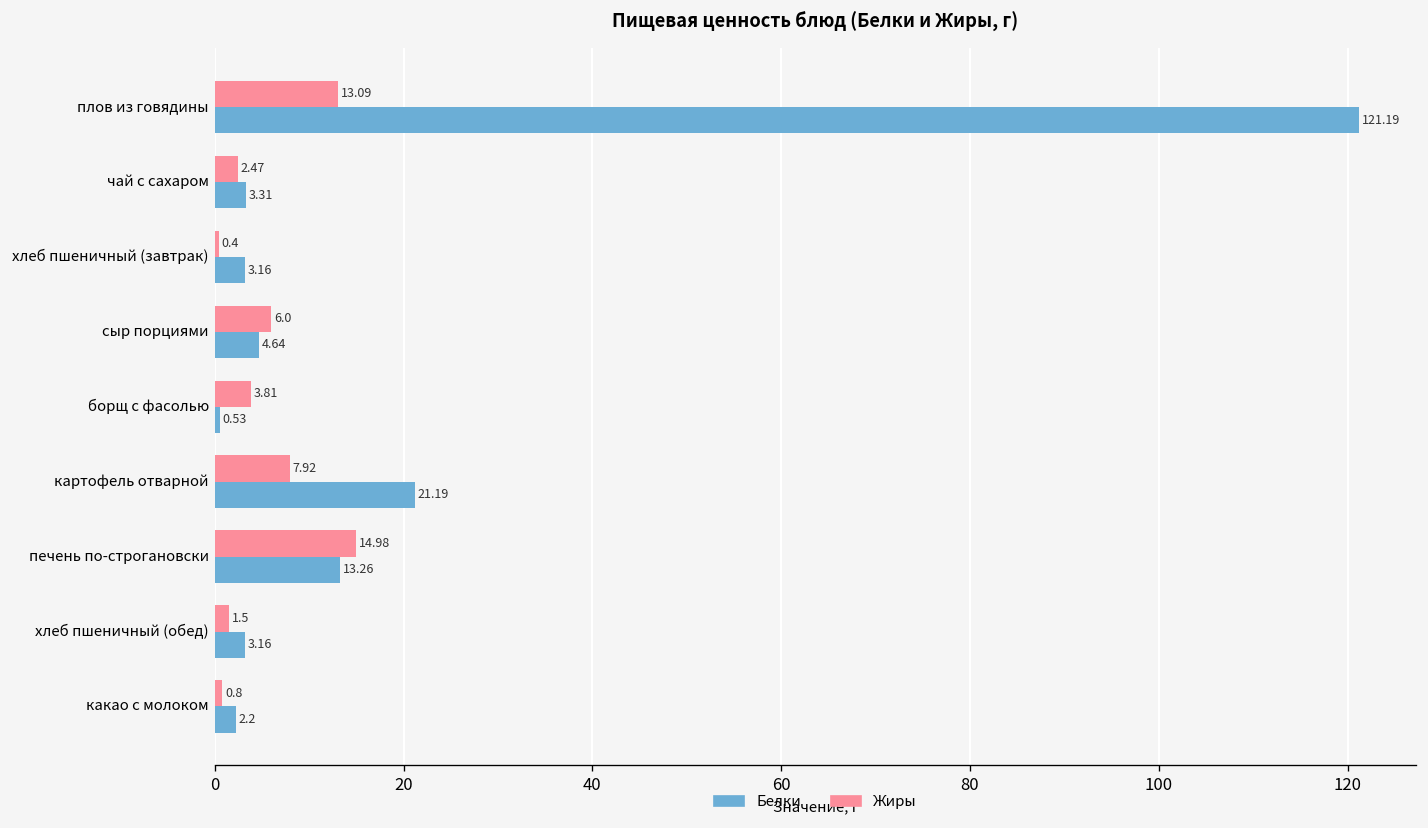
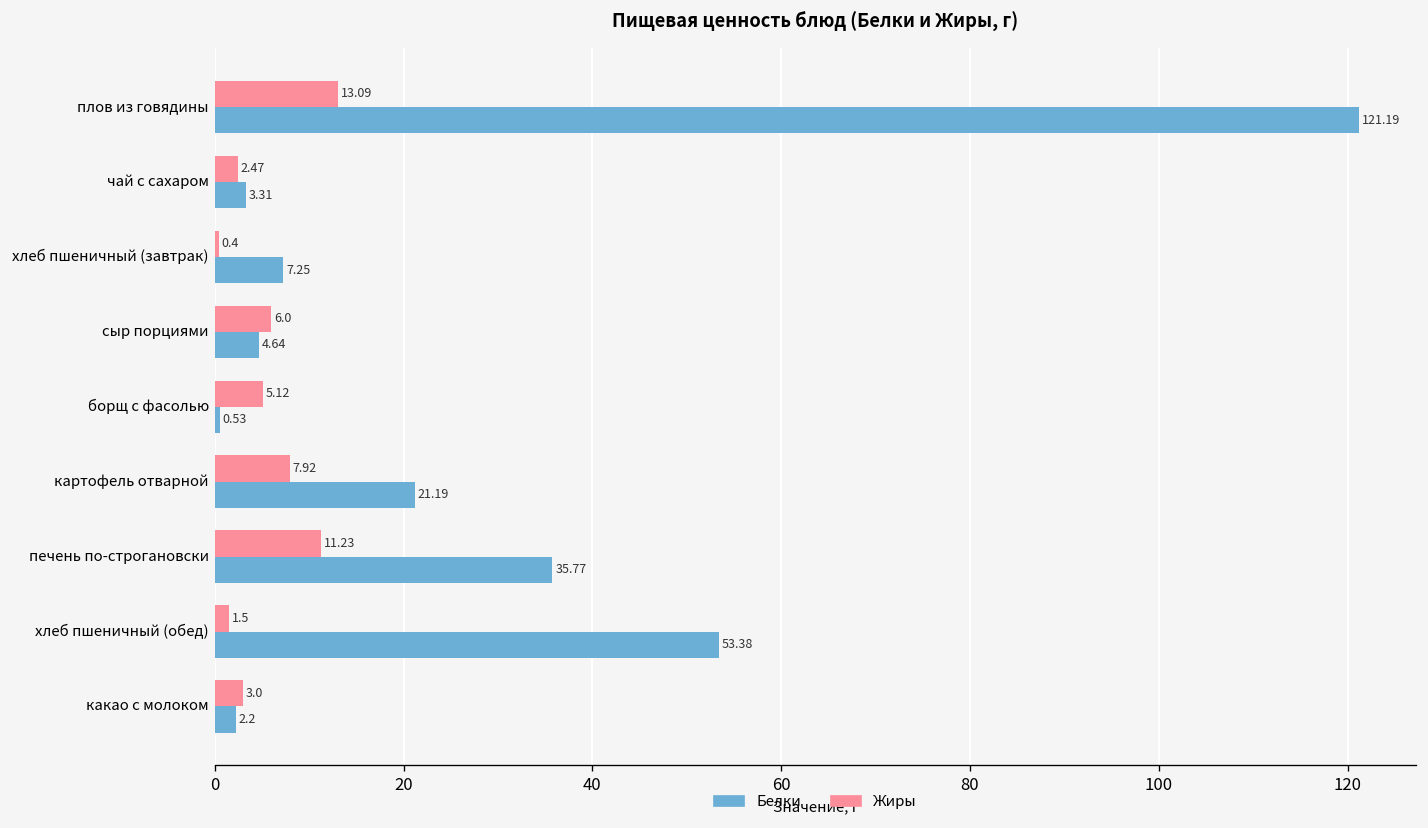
  {
    "Белки": {
      "плов из говядины": 121.19,
      "чай с сахаром": 3.31,
-     "хлеб пшеничный (завтрак)": 3.16,
+     "хлеб пшеничный (завтрак)": 7.25,
      "сыр порциями": 4.64,
      "борщ с фасолью": 0.53,
      "картофель отварной": 21.19,
-     "печень по-строгановски": 13.26,
-     "хлеб пшеничный (обед)": 3.16,
+     "печень по-строгановски": 35.77,
+     "хлеб пшеничный (обед)": 53.38,
      "какао с молоком": 2.2
    },
    "Жиры": {
      "плов из говядины": 13.09,
      "чай с сахаром": 2.47,
      "хлеб пшеничный (завтрак)": 0.4,
      "сыр порциями": 6.0,
-     "борщ с фасолью": 3.81,
+     "борщ с фасолью": 5.12,
      "картофель отварной": 7.92,
-     "печень по-строгановски": 14.98,
+     "печень по-строгановски": 11.23,
      "хлеб пшеничный (обед)": 1.5,
-     "какао с молоком": 0.8
+     "какао с молоком": 3.0
    }
  }
